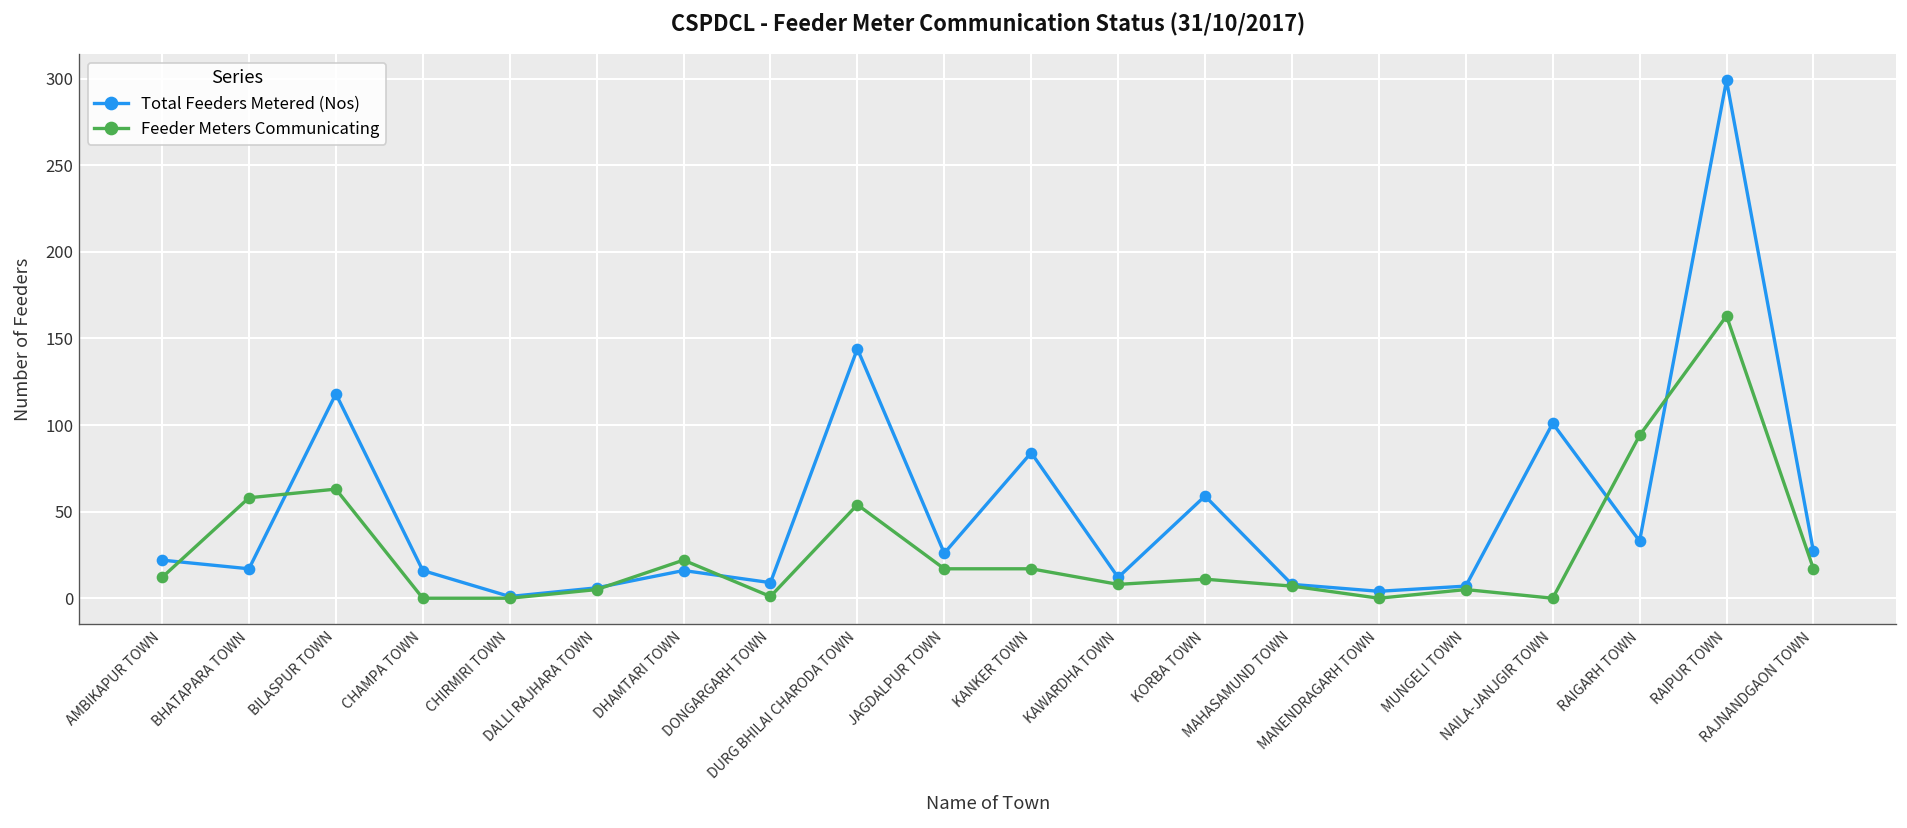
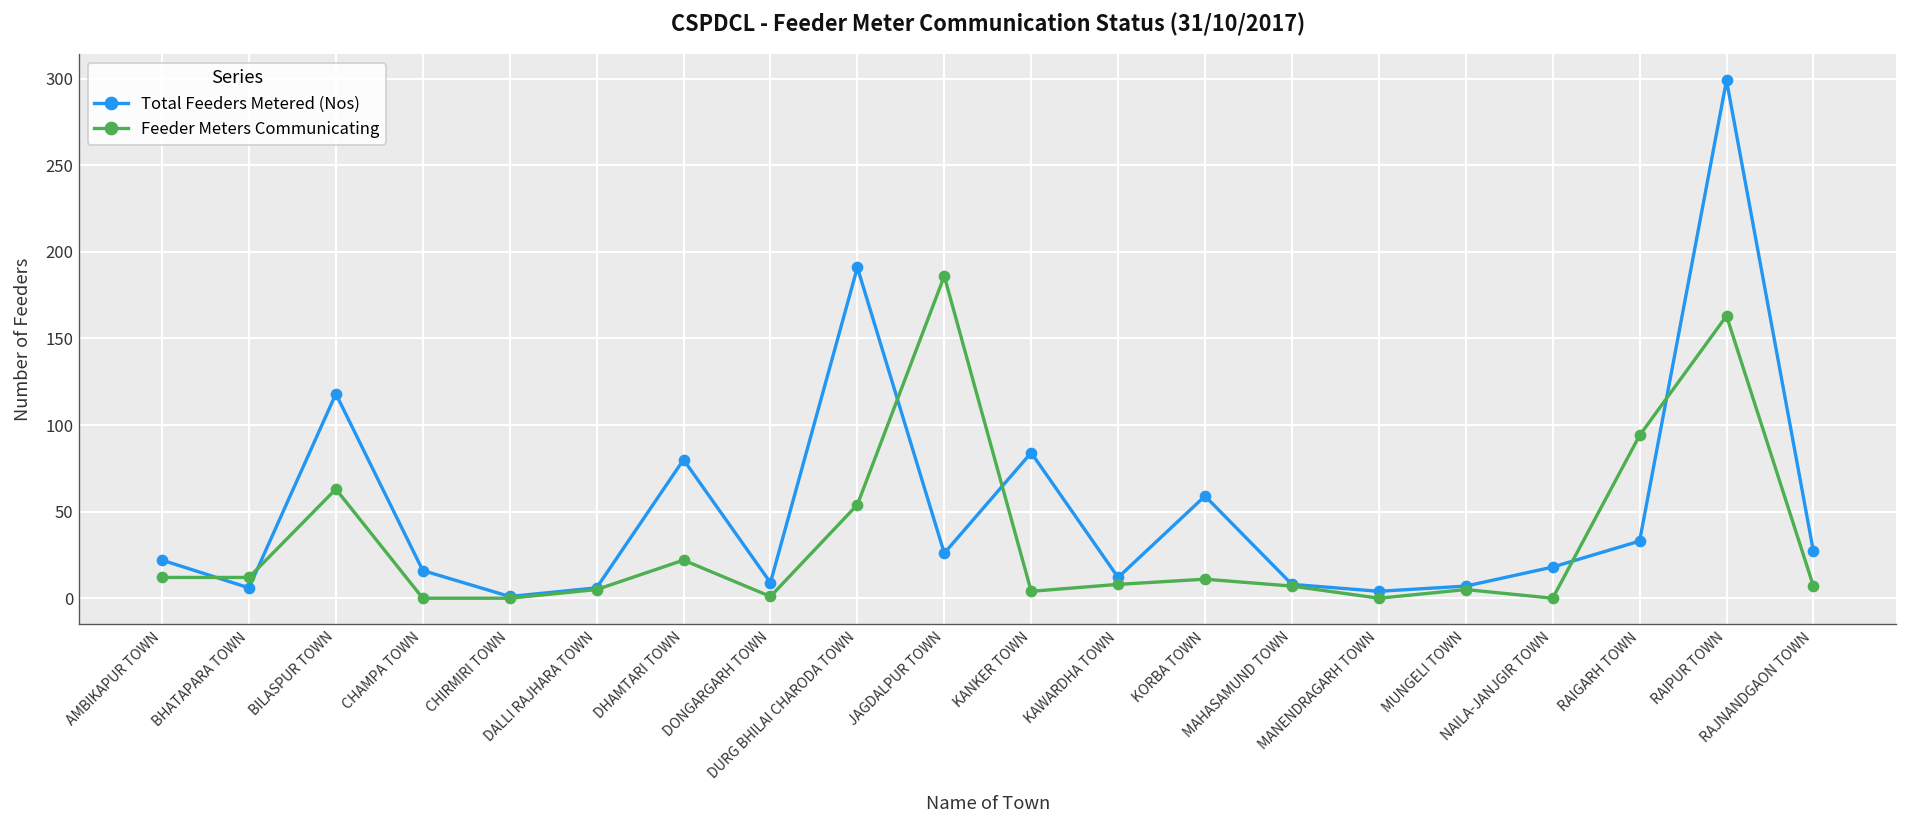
  {
    "Total Feeders Metered (Nos)": {
      "AMBIKAPUR TOWN": 22,
-     "BHATAPARA TOWN": 17,
+     "BHATAPARA TOWN": 6,
      "BILASPUR TOWN": 118,
      "CHAMPA TOWN": 16,
-     "DHAMTARI TOWN": 16,
+     "DHAMTARI TOWN": 80,
      "DONGARGARH TOWN": 9,
-     "DURG BHILAI CHARODA TOWN": 144,
+     "DURG BHILAI CHARODA TOWN": 191,
      "JAGDALPUR TOWN": 26,
      "KANKER TOWN": 84,
      "KAWARDHA TOWN": 12,
      "KORBA TOWN": 59,
      "MANENDRAGARH TOWN": 4,
      "MUNGELI TOWN": 7,
-     "NAILA-JANJGIR TOWN": 101,
+     "NAILA-JANJGIR TOWN": 18,
      "RAIGARH TOWN": 33,
      "RAIPUR TOWN": 299,
      "RAJNANDGAON TOWN": 27
    },
    "Feeder Meters Communicating": {
      "AMBIKAPUR TOWN": 12,
-     "BHATAPARA TOWN": 58,
+     "BHATAPARA TOWN": 12,
      "BILASPUR TOWN": 63,
      "CHAMPA TOWN": 0,
      "DHAMTARI TOWN": 22,
      "DONGARGARH TOWN": 1,
      "DURG BHILAI CHARODA TOWN": 54,
-     "JAGDALPUR TOWN": 17,
-     "KANKER TOWN": 17,
+     "JAGDALPUR TOWN": 186,
+     "KANKER TOWN": 4,
      "KAWARDHA TOWN": 8,
      "KORBA TOWN": 11,
      "MANENDRAGARH TOWN": 0,
      "MUNGELI TOWN": 5,
      "NAILA-JANJGIR TOWN": 0,
      "RAIGARH TOWN": 94,
      "RAIPUR TOWN": 163,
-     "RAJNANDGAON TOWN": 17
+     "RAJNANDGAON TOWN": 7
    }
  }
